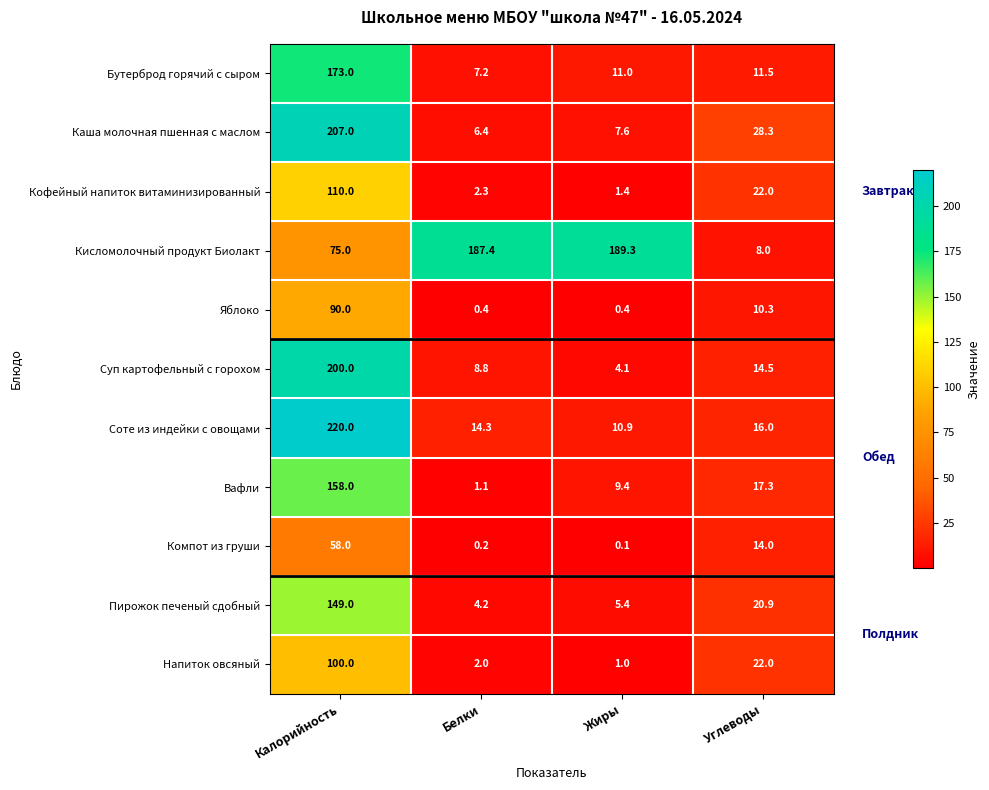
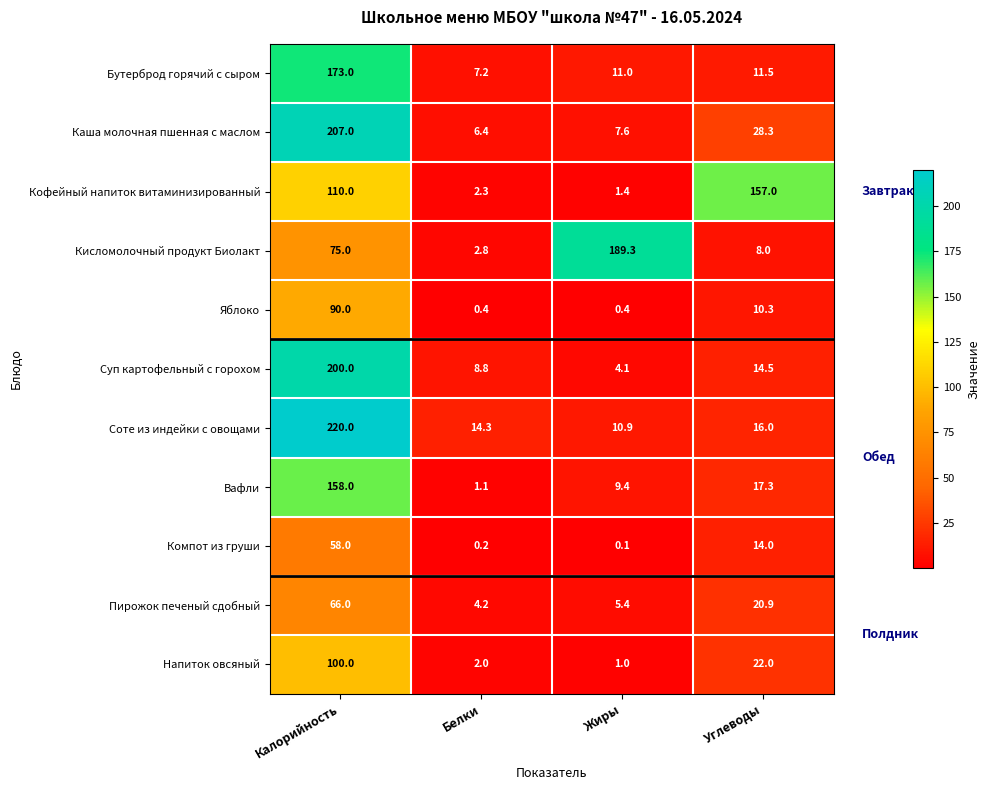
  {
    "Бутерброд горячий с сыром": {
      "Калорийность": 173.0,
      "Белки": 7.2,
      "Жиры": 11.0,
      "Углеводы": 11.5
    },
    "Каша молочная пшенная с маслом": {
      "Калорийность": 207.0,
      "Белки": 6.4,
      "Жиры": 7.6,
      "Углеводы": 28.3
    },
    "Кофейный напиток витаминизированный": {
      "Калорийность": 110.0,
      "Белки": 2.3,
      "Жиры": 1.4,
-     "Углеводы": 22.0
+     "Углеводы": 157.0
    },
    "Кисломолочный продукт Биолакт": {
      "Калорийность": 75.0,
-     "Белки": 187.4,
+     "Белки": 2.8,
      "Жиры": 189.3,
      "Углеводы": 8.0
    },
    "Яблоко": {
      "Калорийность": 90.0,
      "Белки": 0.4,
      "Жиры": 0.4,
      "Углеводы": 10.3
    },
    "Суп картофельный с горохом": {
      "Калорийность": 200.0,
      "Белки": 8.8,
      "Жиры": 4.1,
      "Углеводы": 14.5
    },
    "Соте из индейки с овощами": {
      "Калорийность": 220.0,
      "Белки": 14.3,
      "Жиры": 10.9,
      "Углеводы": 16.0
    },
    "Вафли": {
      "Калорийность": 158.0,
      "Белки": 1.1,
      "Жиры": 9.4,
      "Углеводы": 17.3
    },
    "Компот из груши": {
      "Калорийность": 58.0,
      "Белки": 0.2,
      "Жиры": 0.1,
      "Углеводы": 14.0
    },
    "Пирожок печеный сдобный": {
-     "Калорийность": 149.0,
+     "Калорийность": 66.0,
      "Белки": 4.2,
      "Жиры": 5.4,
      "Углеводы": 20.9
    },
    "Напиток овсяный": {
      "Калорийность": 100.0,
      "Белки": 2.0,
      "Жиры": 1.0,
      "Углеводы": 22.0
    }
  }
